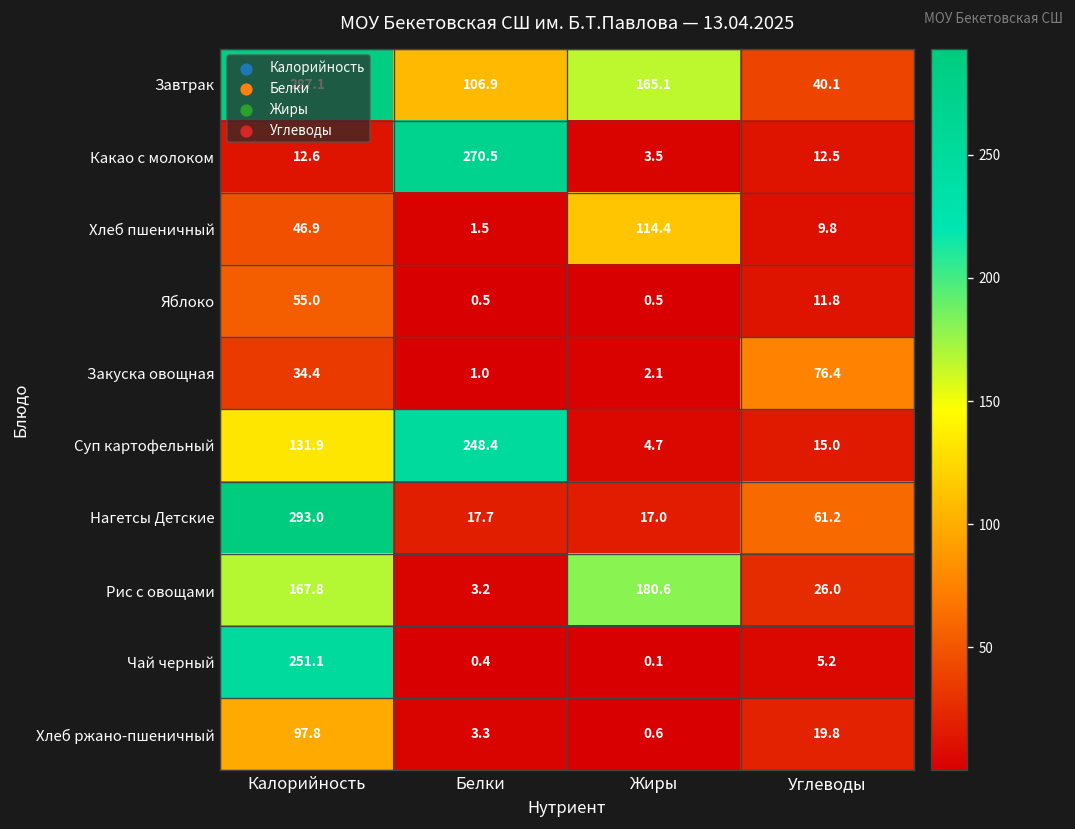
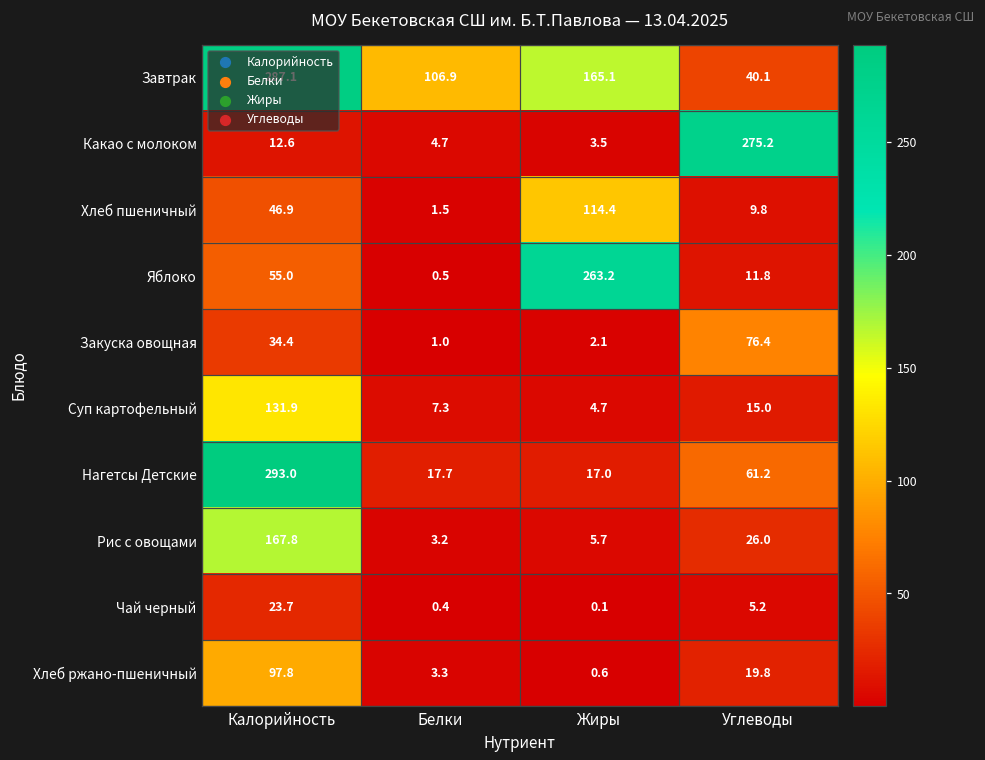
  {
    "Завтрак": {
      "Белки": 106.9,
      "Жиры": 165.1,
      "Углеводы": 40.1
    },
    "Какао с молоком": {
      "Калорийность": 12.6,
-     "Белки": 270.5,
+     "Белки": 4.7,
      "Жиры": 3.5,
-     "Углеводы": 12.5
+     "Углеводы": 275.2
    },
    "Хлеб пшеничный": {
      "Калорийность": 46.9,
      "Белки": 1.5,
      "Жиры": 114.4,
      "Углеводы": 9.8
    },
    "Яблоко": {
      "Калорийность": 55.0,
      "Белки": 0.5,
-     "Жиры": 0.5,
+     "Жиры": 263.2,
      "Углеводы": 11.8
    },
    "Закуска овощная": {
      "Калорийность": 34.4,
      "Белки": 1.0,
      "Жиры": 2.1,
      "Углеводы": 76.4
    },
    "Суп картофельный": {
      "Калорийность": 131.9,
-     "Белки": 248.4,
+     "Белки": 7.3,
      "Жиры": 4.7,
      "Углеводы": 15.0
    },
    "Нагетсы Детские": {
      "Калорийность": 293.0,
      "Белки": 17.7,
      "Жиры": 17.0,
      "Углеводы": 61.2
    },
    "Рис с овощами": {
      "Калорийность": 167.8,
      "Белки": 3.2,
-     "Жиры": 180.6,
+     "Жиры": 5.7,
      "Углеводы": 26.0
    },
    "Чай черный": {
-     "Калорийность": 251.1,
+     "Калорийность": 23.7,
      "Белки": 0.4,
      "Жиры": 0.1,
      "Углеводы": 5.2
    },
    "Хлеб ржано-пшеничный": {
      "Калорийность": 97.8,
      "Белки": 3.3,
      "Жиры": 0.6,
      "Углеводы": 19.8
    }
  }
